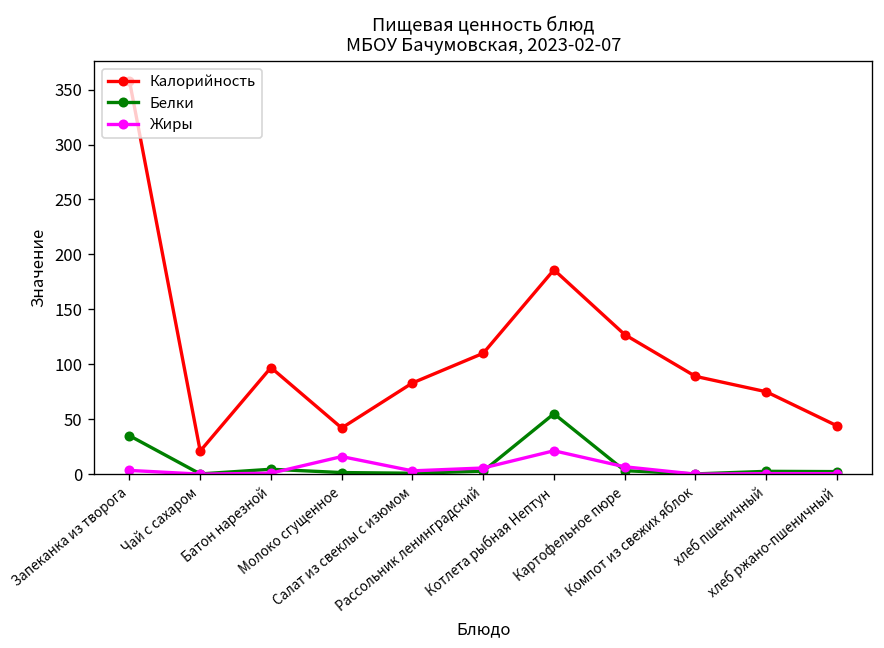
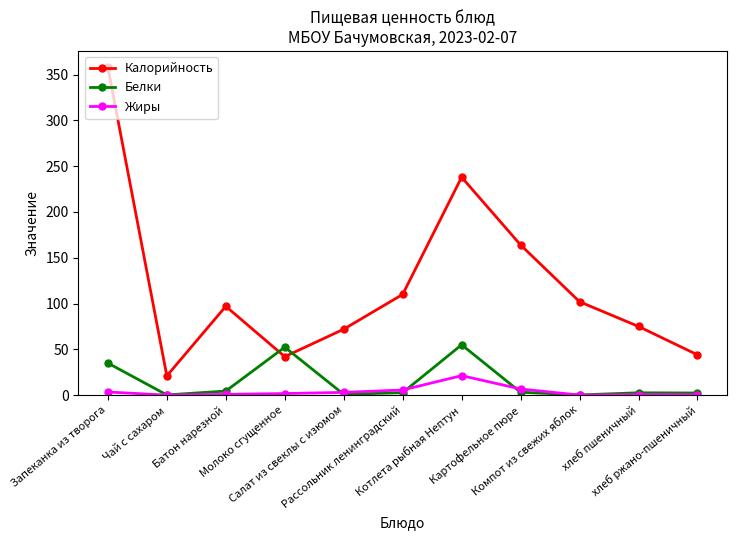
  {
    "Калорийность": {
      "Чай с сахаром": 20,
      "Батон нарезной": 100,
      "Молоко сгущенное": 40,
-     "Салат из свеклы с изюмом": 80,
+     "Салат из свеклы с изюмом": 70,
      "Рассольник ленинградский": 110,
-     "Котлета рыбная Нептун": 190,
-     "Картофельное пюре": 130,
-     "Компот из свежих яблок": 90,
+     "Котлета рыбная Нептун": 240,
+     "Картофельное пюре": 160,
+     "Компот из свежих яблок": 100,
      "хлеб пшеничный": 80,
      "хлеб ржано-пшеничный": 40
    },
    "Белки": {
      "Запеканка из творога": 40,
      "Батон нарезной": 0,
-     "Молоко сгущенное": 0,
+     "Молоко сгущенное": 50,
      "Рассольник ленинградский": 0,
      "Котлета рыбная Нептун": 50,
      "Картофельное пюре": 0
    },
    "Жиры": {
      "Запеканка из творога": 0,
      "Батон нарезной": 0,
-     "Молоко сгущенное": 20,
+     "Молоко сгущенное": 0,
      "Рассольник ленинградский": 10,
      "Котлета рыбная Нептун": 20,
      "Картофельное пюре": 10
    }
  }
